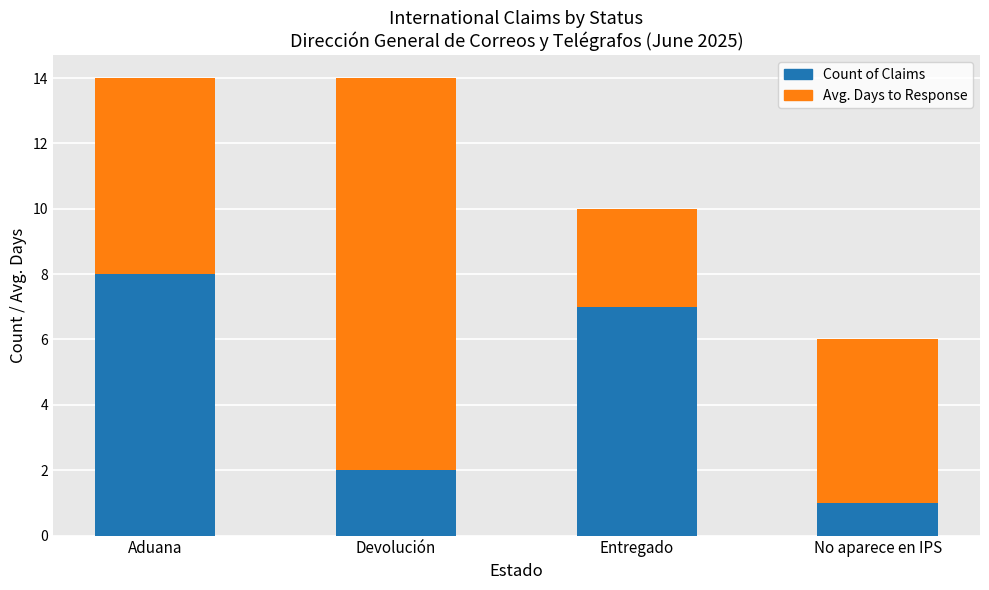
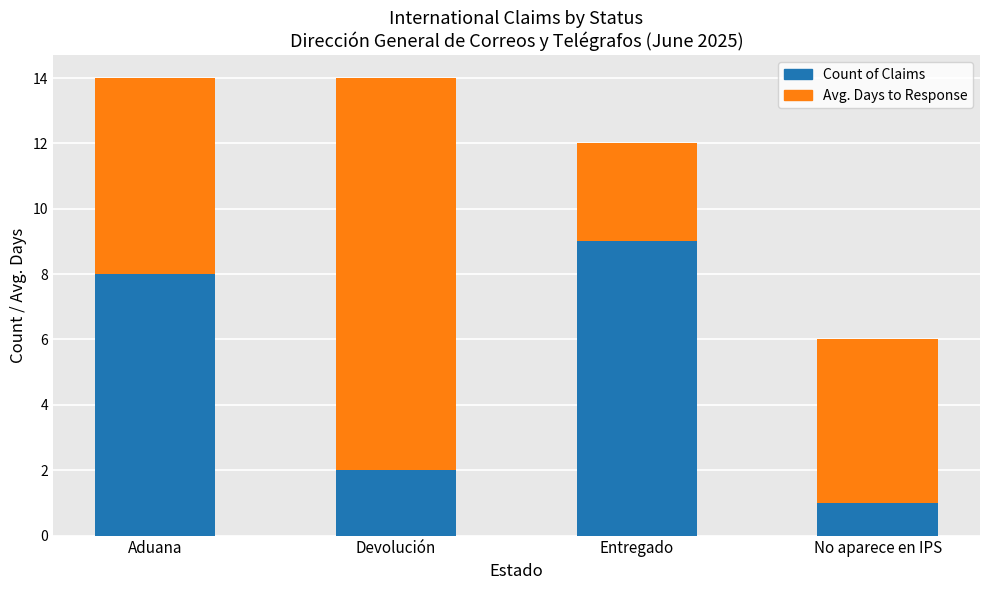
  {
    "Count of Claims": {
      "Aduana": 8,
      "Devolución": 2,
-     "Entregado": 7,
+     "Entregado": 9,
      "No aparece en IPS": 1
    },
    "Avg. Days to Response": {
      "Aduana": 6,
      "Devolución": 12,
      "Entregado": 3,
      "No aparece en IPS": 5
    }
  }
